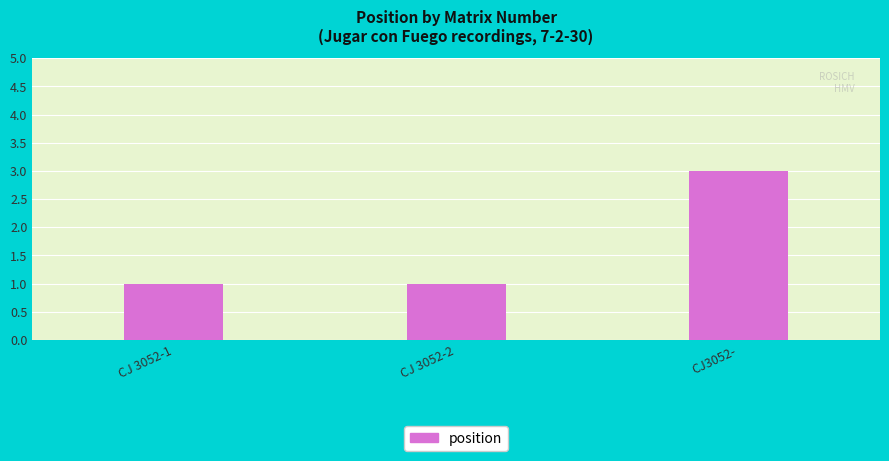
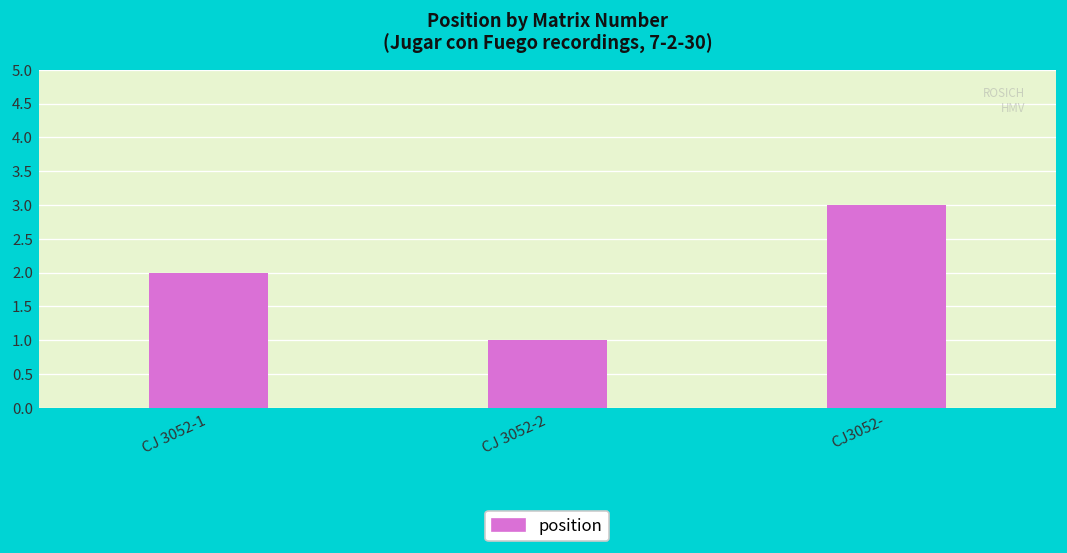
  {
-   "CJ 3052-1": 1,
+   "CJ 3052-1": 2,
    "CJ 3052-2": 1,
    "CJ3052-": 3
  }
